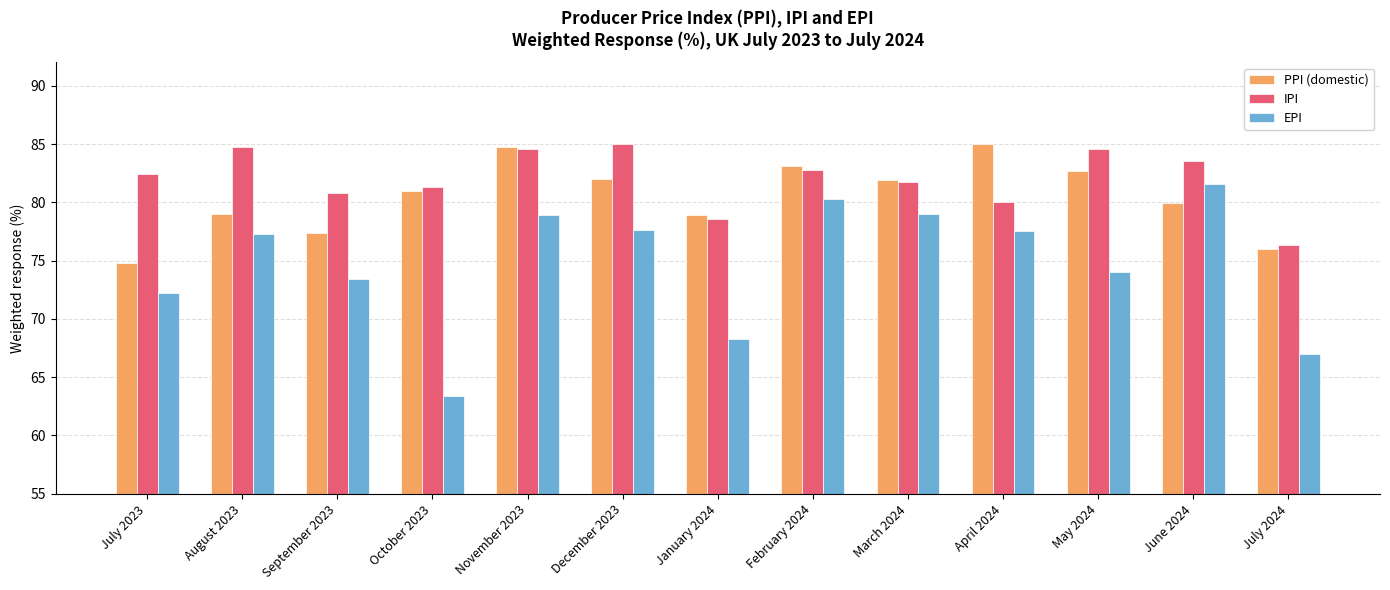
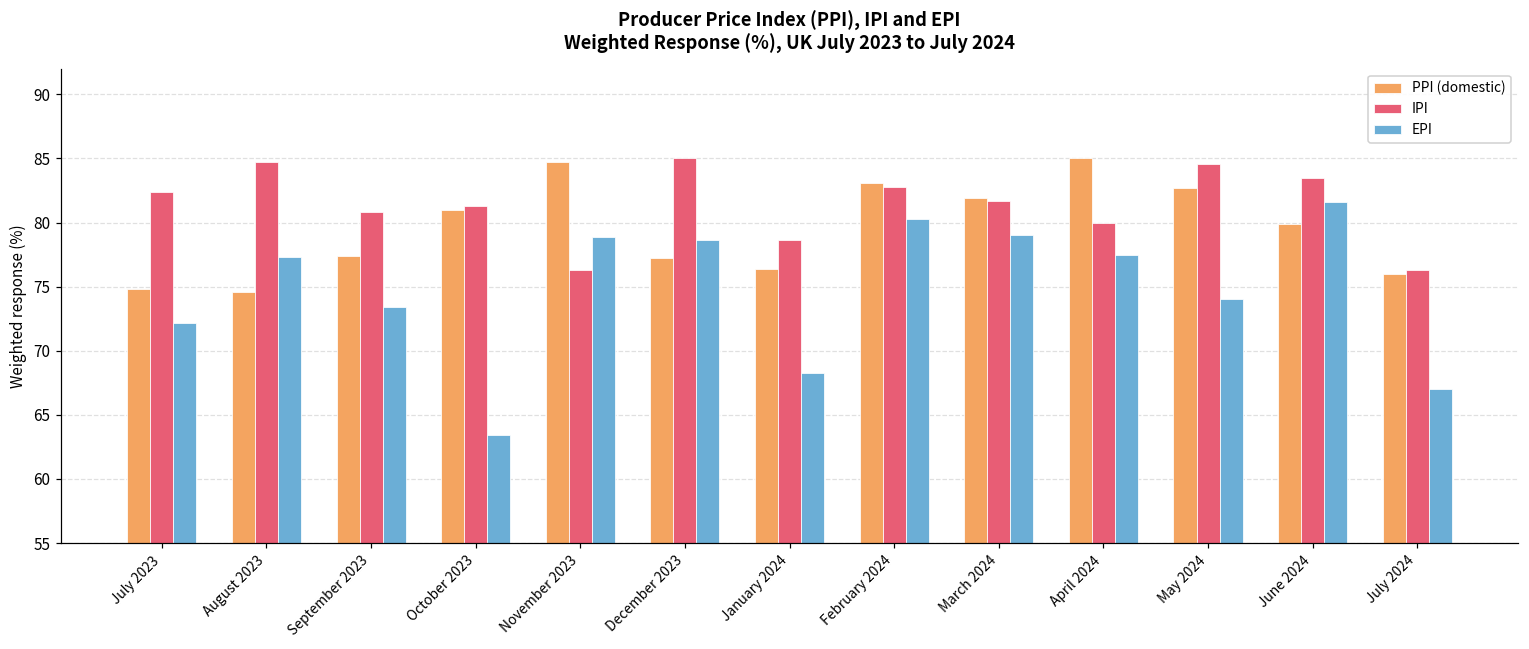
  {
    "PPI (domestic)": {
      "July 2023": 74.8,
-     "August 2023": 79.0,
+     "August 2023": 74.6,
      "September 2023": 77.4,
      "October 2023": 81.0,
      "November 2023": 84.7,
-     "December 2023": 82.0,
-     "January 2024": 78.9,
+     "December 2023": 77.2,
+     "January 2024": 76.4,
      "February 2024": 83.1,
      "March 2024": 81.9,
      "April 2024": 85.0,
      "May 2024": 82.7,
      "June 2024": 79.9,
      "July 2024": 76.0
    },
    "IPI": {
      "July 2023": 82.4,
      "August 2023": 84.7,
      "September 2023": 80.8,
      "October 2023": 81.3,
-     "November 2023": 84.6,
+     "November 2023": 76.3,
      "December 2023": 85.0,
      "January 2024": 78.6,
      "February 2024": 82.8,
      "March 2024": 81.7,
      "April 2024": 80.0,
      "May 2024": 84.6,
      "June 2024": 83.5,
      "July 2024": 76.3
    },
    "EPI": {
      "July 2023": 72.2,
      "August 2023": 77.3,
      "September 2023": 73.4,
      "October 2023": 63.4,
      "November 2023": 78.9,
-     "December 2023": 77.6,
+     "December 2023": 78.6,
      "January 2024": 68.3,
      "February 2024": 80.3,
      "March 2024": 79.0,
      "April 2024": 77.5,
      "May 2024": 74.0,
      "June 2024": 81.6,
      "July 2024": 67.0
    }
  }
